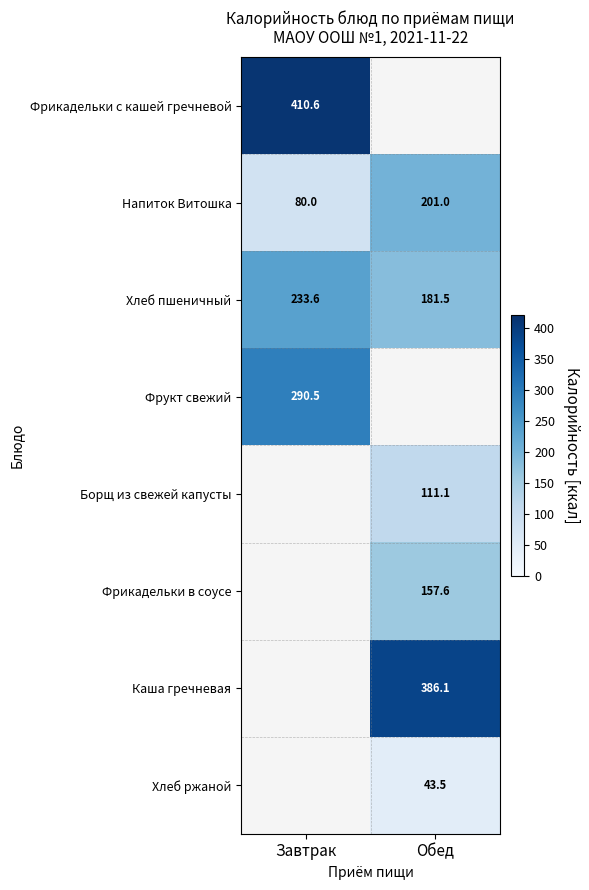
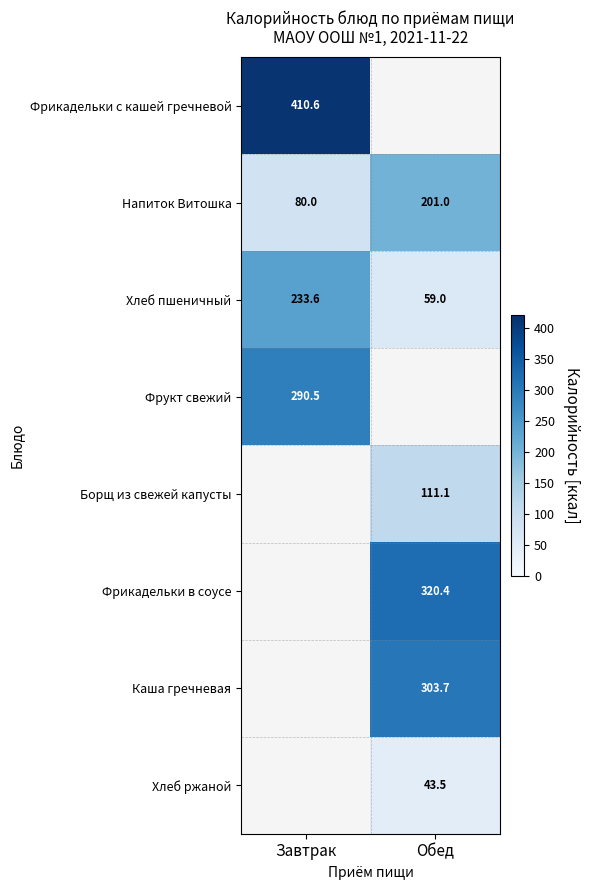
  {
    "Фрикадельки с кашей гречневой": {
      "Завтрак": 410.6
    },
    "Напиток Витошка": {
      "Завтрак": 80.0,
      "Обед": 201.0
    },
    "Хлеб пшеничный": {
      "Завтрак": 233.6,
-     "Обед": 181.5
+     "Обед": 59.0
    },
    "Фрукт свежий": {
      "Завтрак": 290.5
    },
    "Борщ из свежей капусты": {
      "Обед": 111.1
    },
    "Фрикадельки в соусе": {
-     "Обед": 157.6
+     "Обед": 320.4
    },
    "Каша гречневая": {
-     "Обед": 386.1
+     "Обед": 303.7
    },
    "Хлеб ржаной": {
      "Обед": 43.5
    }
  }
